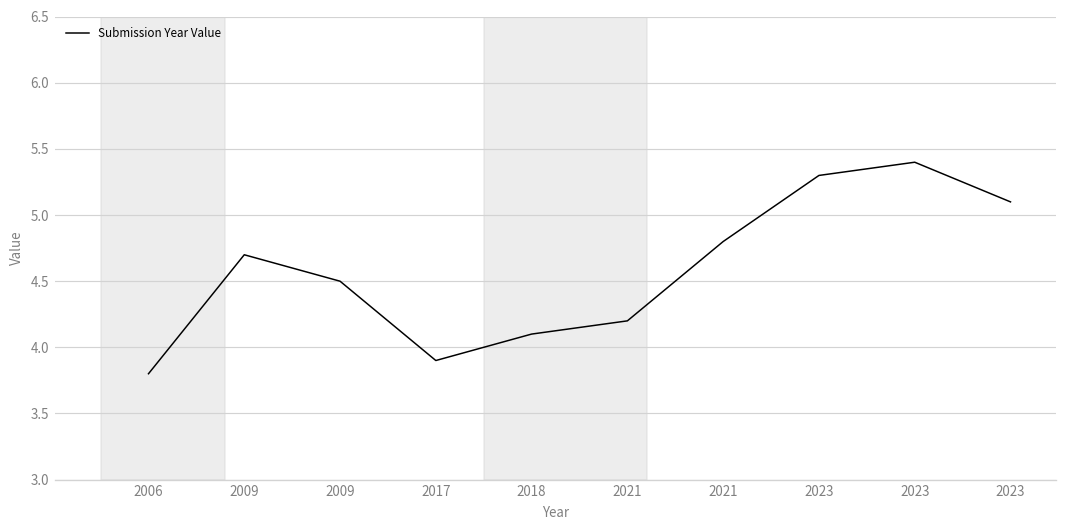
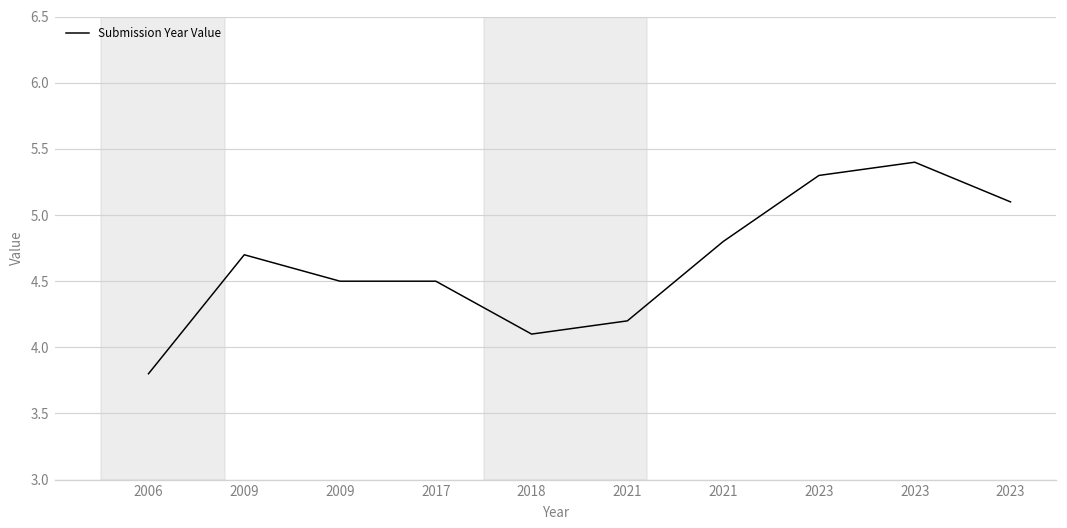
  {
    "2006": 3.8,
-   "2017": 3.9,
+   "2017": 4.5,
    "2018": 4.1
  }
